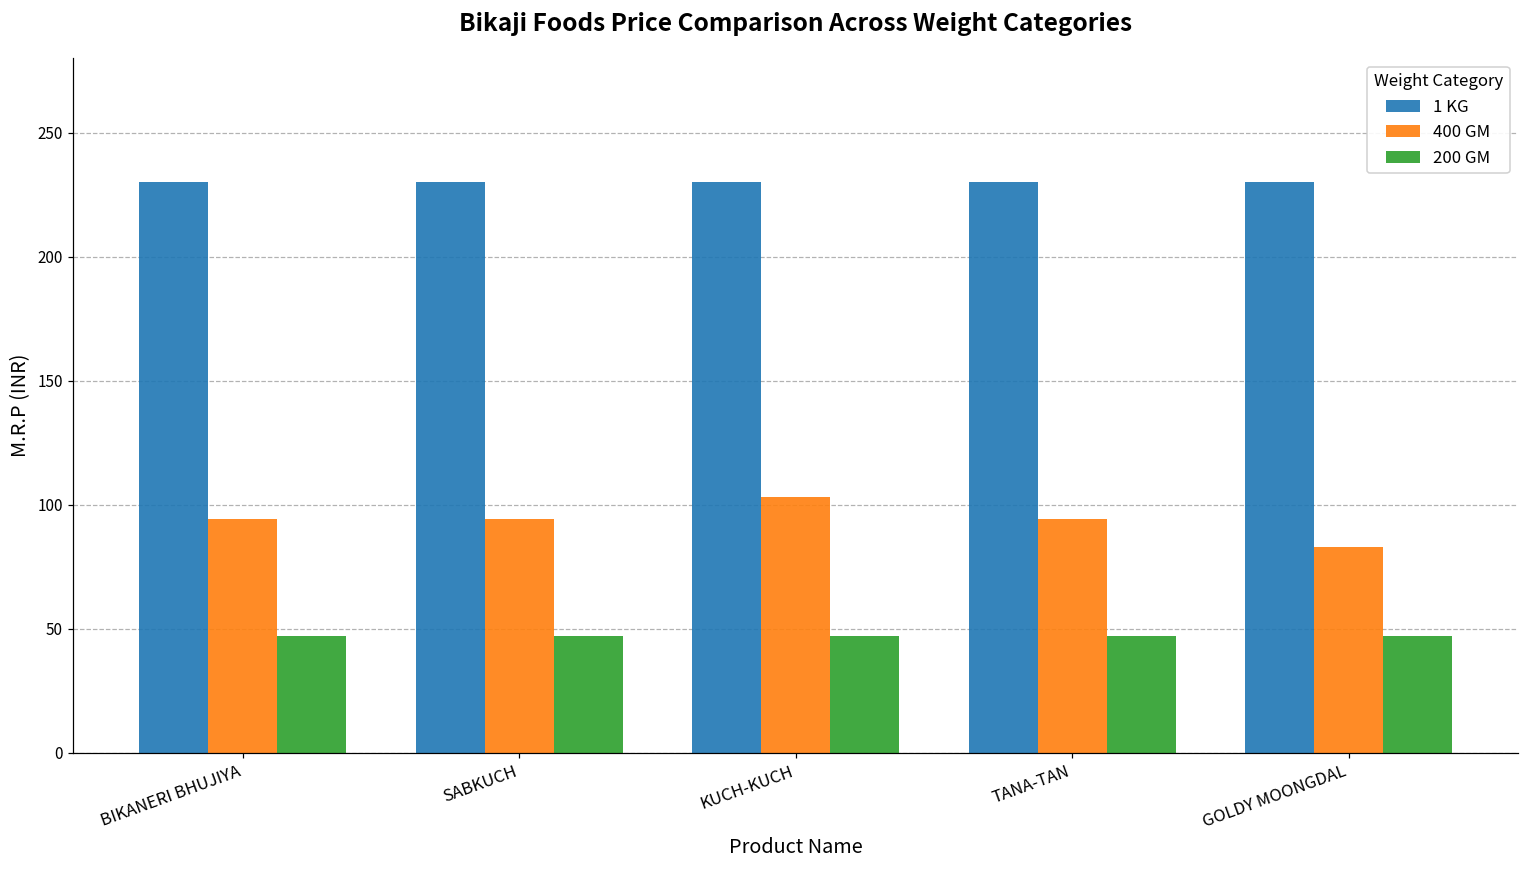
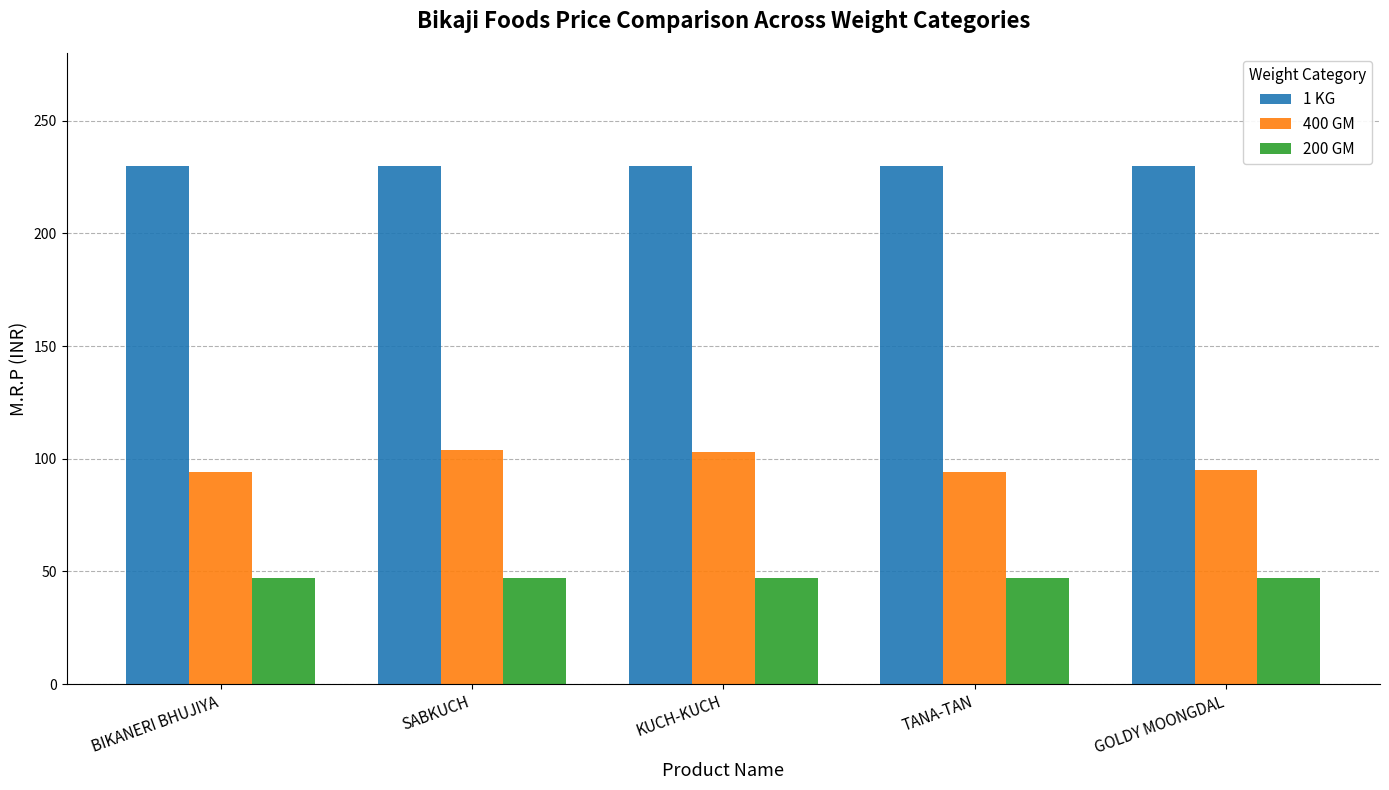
  {
    "1 KG": {
      "BIKANERI BHUJIYA": 230,
      "SABKUCH": 230,
      "KUCH-KUCH": 230,
      "TANA-TAN": 230,
      "GOLDY MOONGDAL": 230
    },
    "400 GM": {
      "BIKANERI BHUJIYA": 94,
-     "SABKUCH": 94,
+     "SABKUCH": 104,
      "KUCH-KUCH": 103,
      "TANA-TAN": 94,
-     "GOLDY MOONGDAL": 83
+     "GOLDY MOONGDAL": 95
    },
    "200 GM": {
      "BIKANERI BHUJIYA": 47,
      "SABKUCH": 47,
      "KUCH-KUCH": 47,
      "TANA-TAN": 47,
      "GOLDY MOONGDAL": 47
    }
  }
